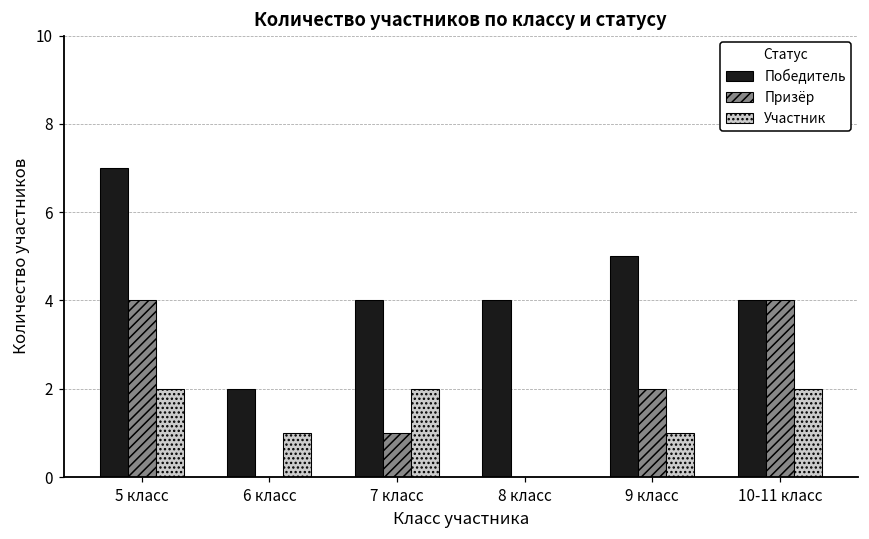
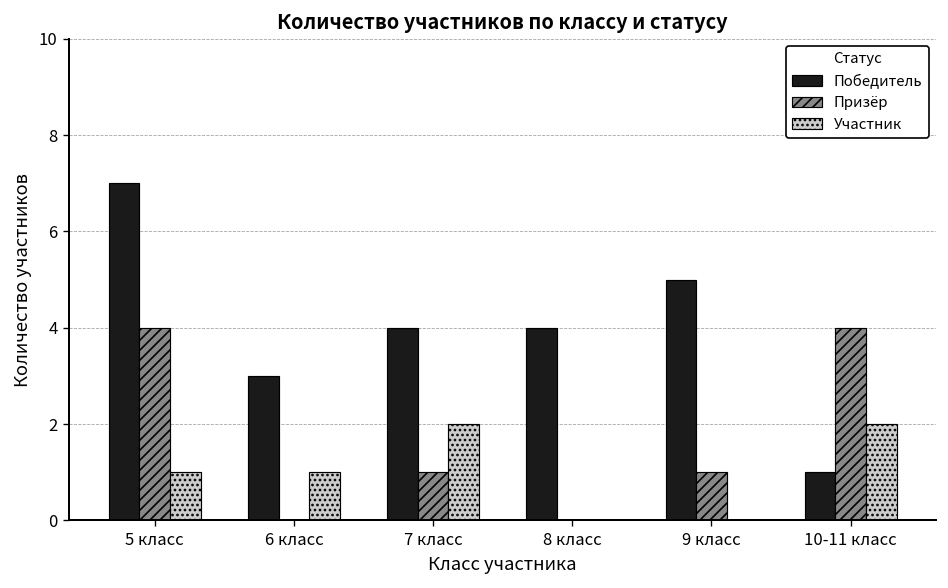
  {
    "Победитель": {
      "5 класс": 7,
-     "6 класс": 2,
+     "6 класс": 3,
      "7 класс": 4,
      "8 класс": 4,
      "9 класс": 5,
-     "10-11 класс": 4
+     "10-11 класс": 1
    },
    "Призёр": {
      "5 класс": 4,
      "6 класс": 0,
      "7 класс": 1,
      "8 класс": 0,
-     "9 класс": 2,
+     "9 класс": 1,
      "10-11 класс": 4
    },
    "Участник": {
-     "5 класс": 2,
+     "5 класс": 1,
      "6 класс": 1,
      "7 класс": 2,
      "8 класс": 0,
-     "9 класс": 1,
+     "9 класс": 0,
      "10-11 класс": 2
    }
  }
